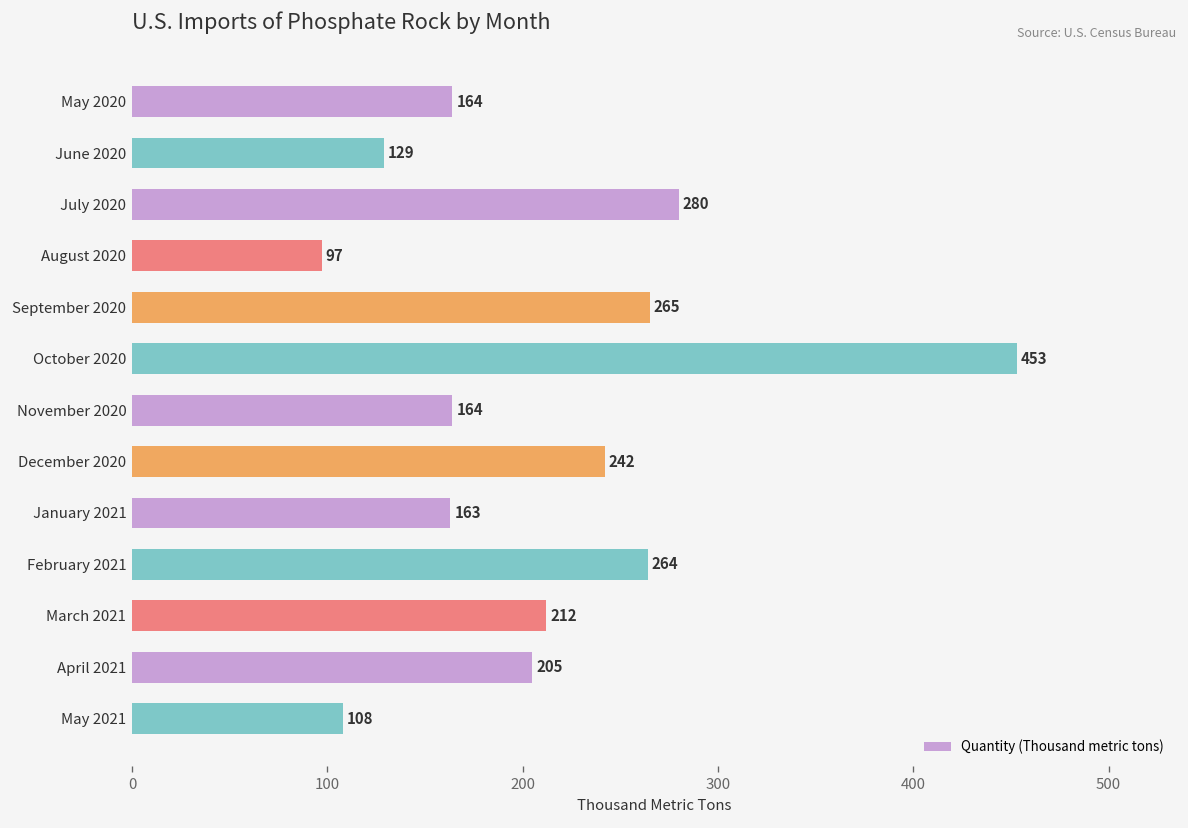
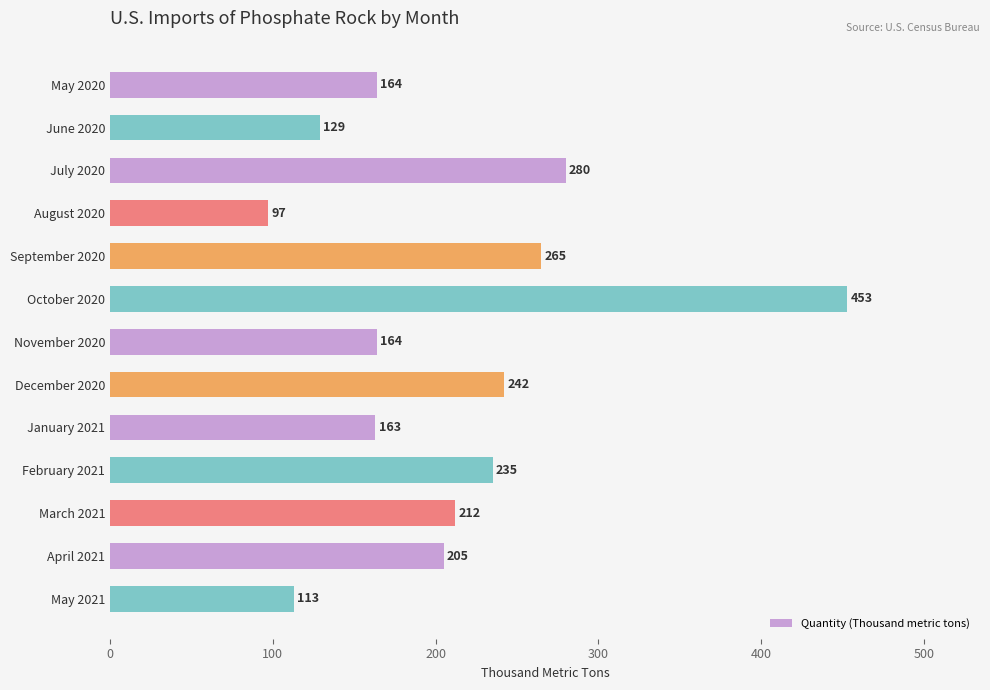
  {
    "May 2020": 164,
    "June 2020": 129,
    "July 2020": 280,
    "August 2020": 97,
    "September 2020": 265,
    "October 2020": 453,
    "November 2020": 164,
    "December 2020": 242,
    "January 2021": 163,
-   "February 2021": 264,
+   "February 2021": 235,
    "March 2021": 212,
    "April 2021": 205,
-   "May 2021": 108
+   "May 2021": 113
  }
